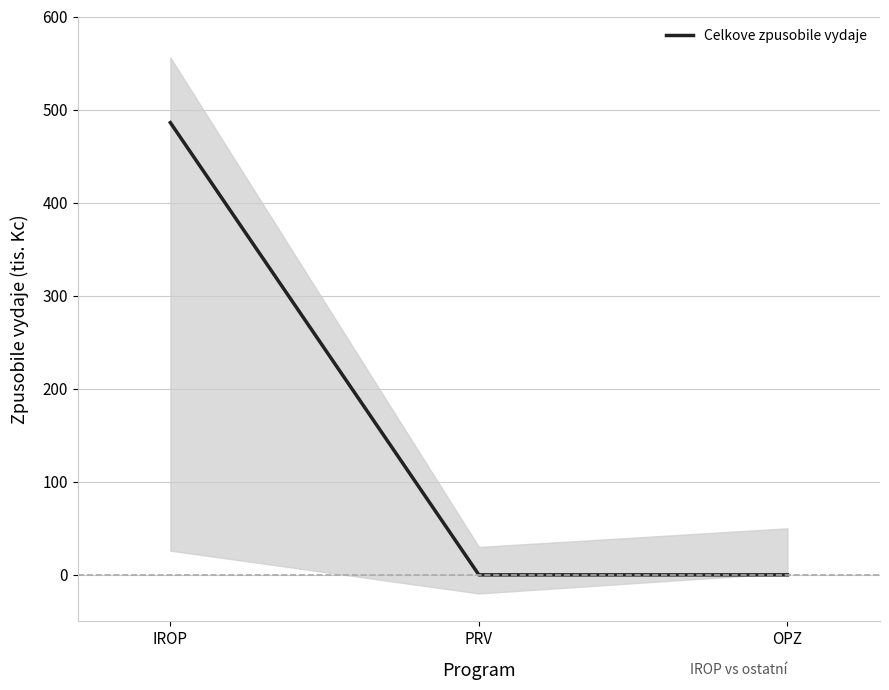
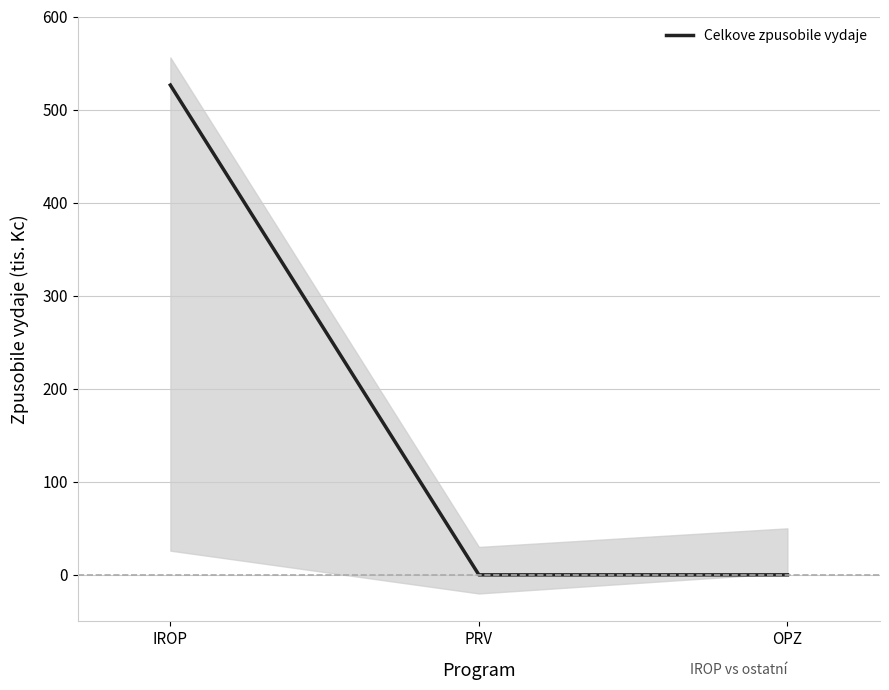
  {
    "Celkove zpusobile vydaje": {
-     "IROP": 490,
+     "IROP": 530,
      "PRV": 0,
      "OPZ": 0
    }
  }
